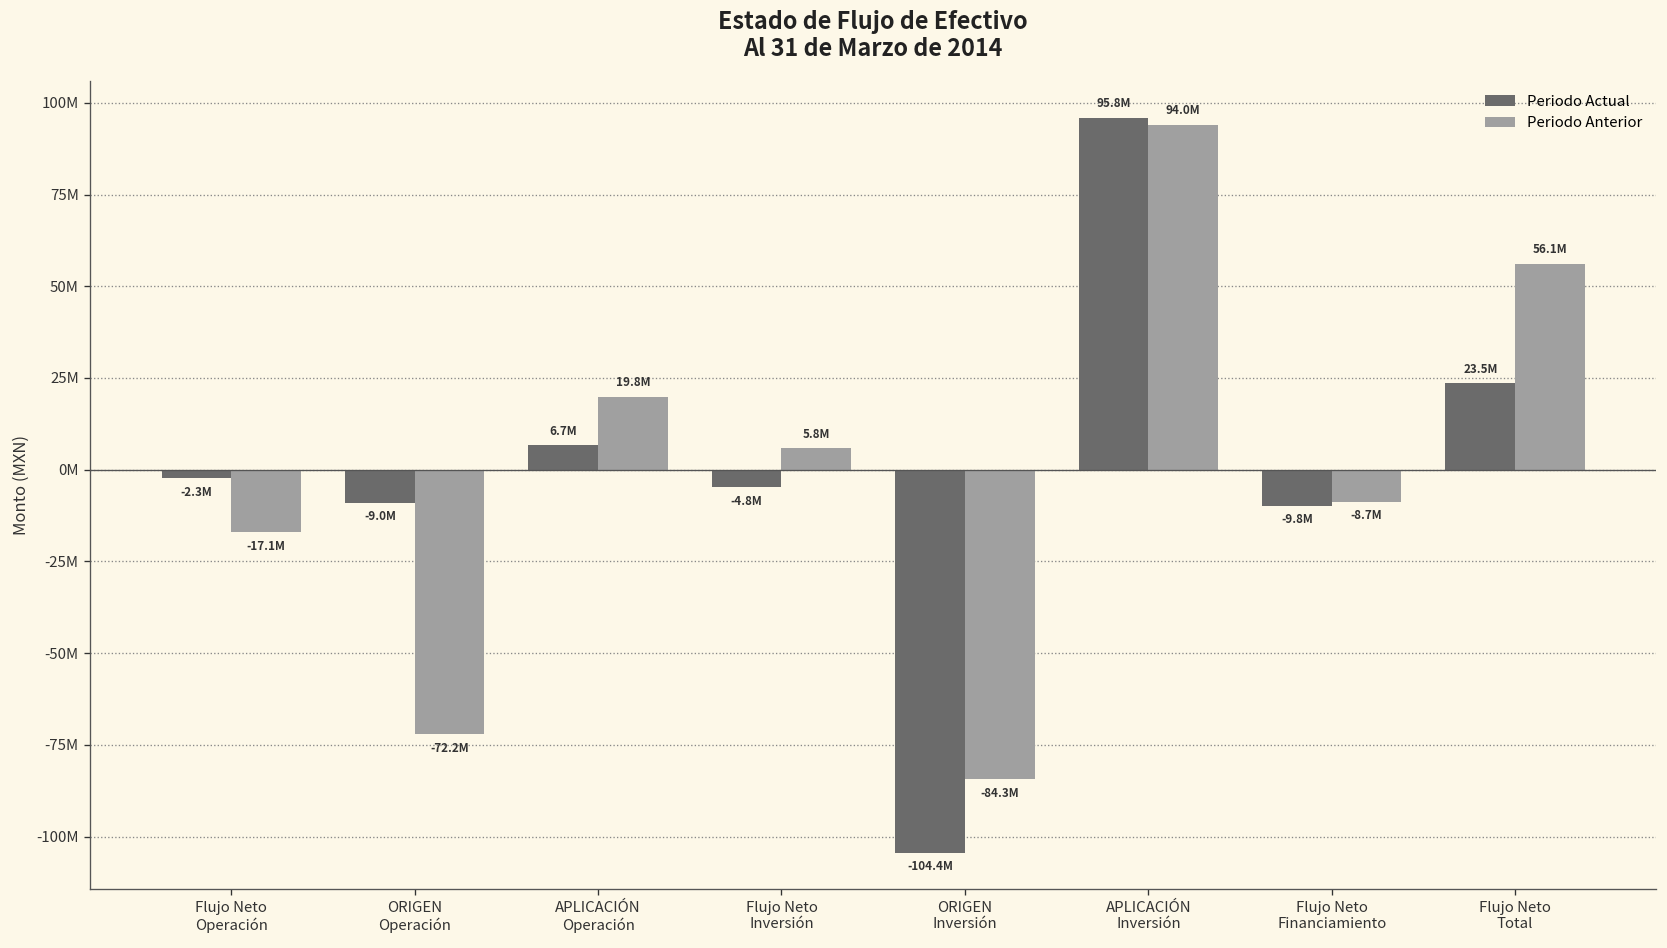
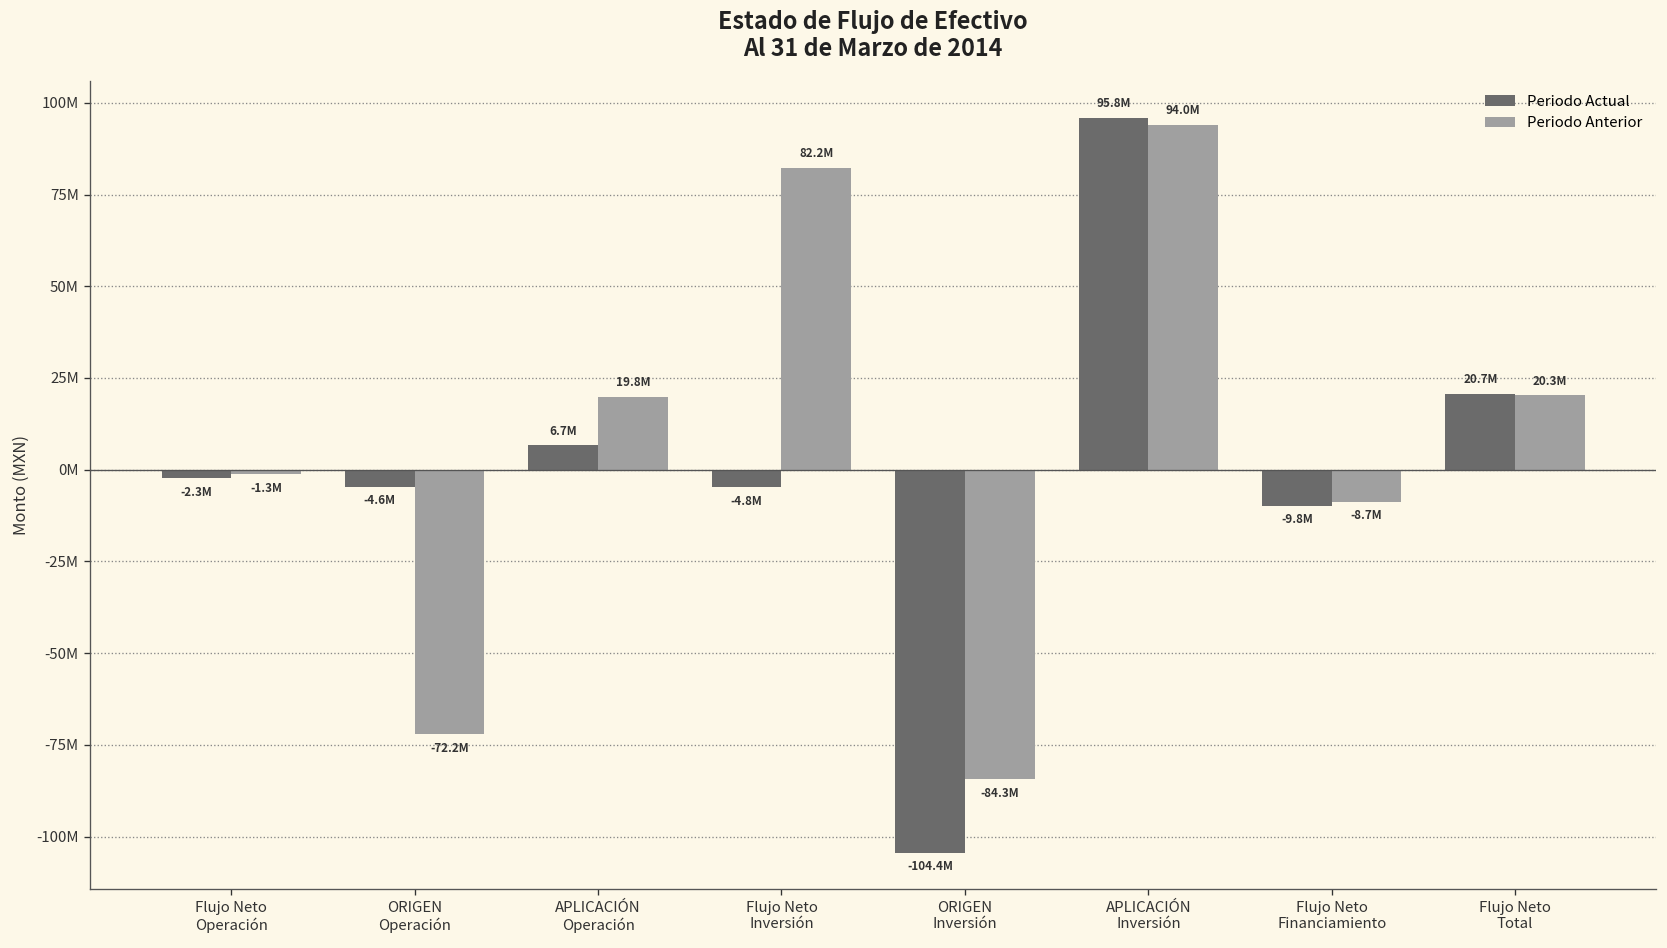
  {
    "Periodo Actual": {
      "Flujo Neto Operación": "-2.3M",
-     "ORIGEN Operación": "-9.0M",
+     "ORIGEN Operación": "-4.6M",
      "APLICACIÓN Operación": "6.7M",
      "Flujo Neto Inversión": "-4.8M",
      "ORIGEN Inversión": "-104.4M",
      "APLICACIÓN Inversión": "95.8M",
      "Flujo Neto Financiamiento": "-9.8M",
-     "Flujo Neto Total": "23.5M"
+     "Flujo Neto Total": "20.7M"
    },
    "Periodo Anterior": {
-     "Flujo Neto Operación": "-17.1M",
+     "Flujo Neto Operación": "-1.3M",
      "ORIGEN Operación": "-72.2M",
      "APLICACIÓN Operación": "19.8M",
-     "Flujo Neto Inversión": "5.8M",
+     "Flujo Neto Inversión": "82.2M",
      "ORIGEN Inversión": "-84.3M",
      "APLICACIÓN Inversión": "94.0M",
      "Flujo Neto Financiamiento": "-8.7M",
-     "Flujo Neto Total": "56.1M"
+     "Flujo Neto Total": "20.3M"
    }
  }
